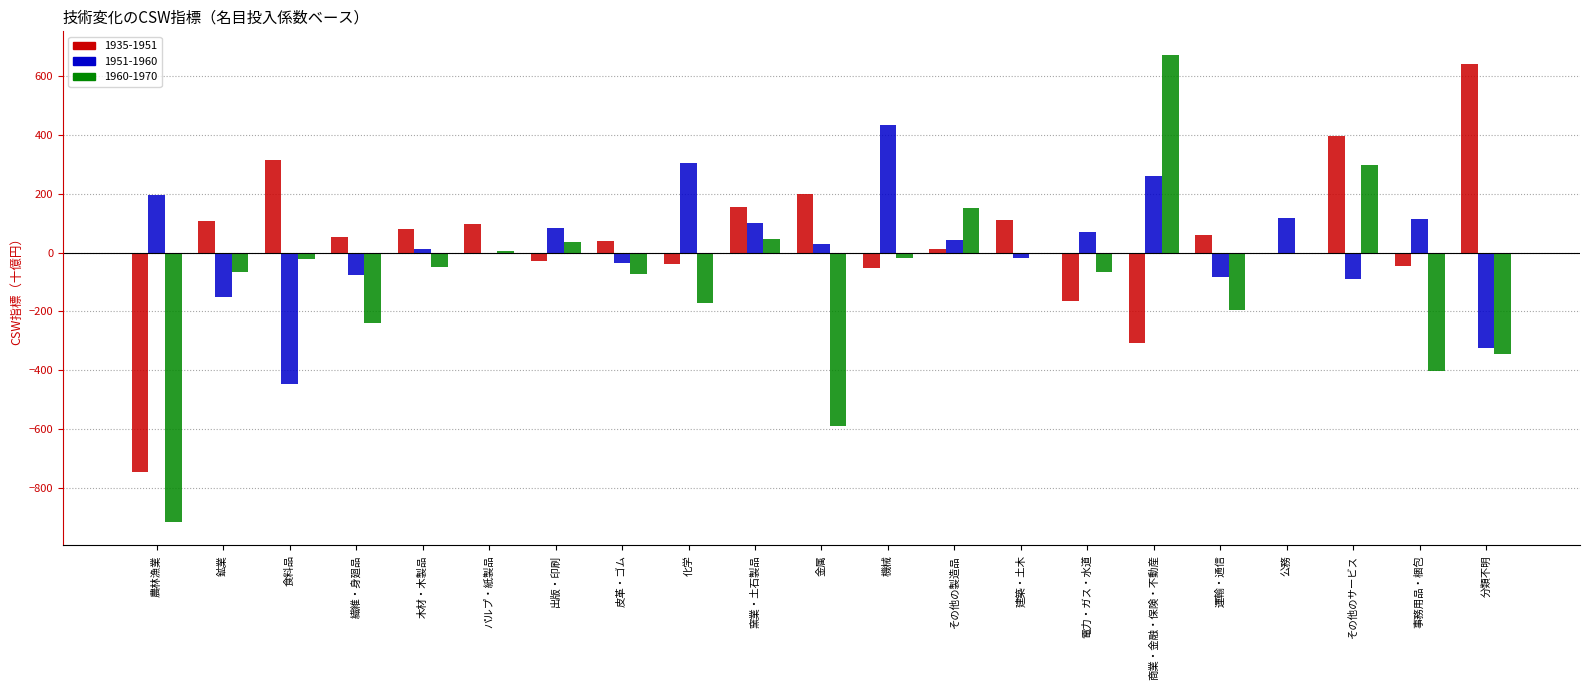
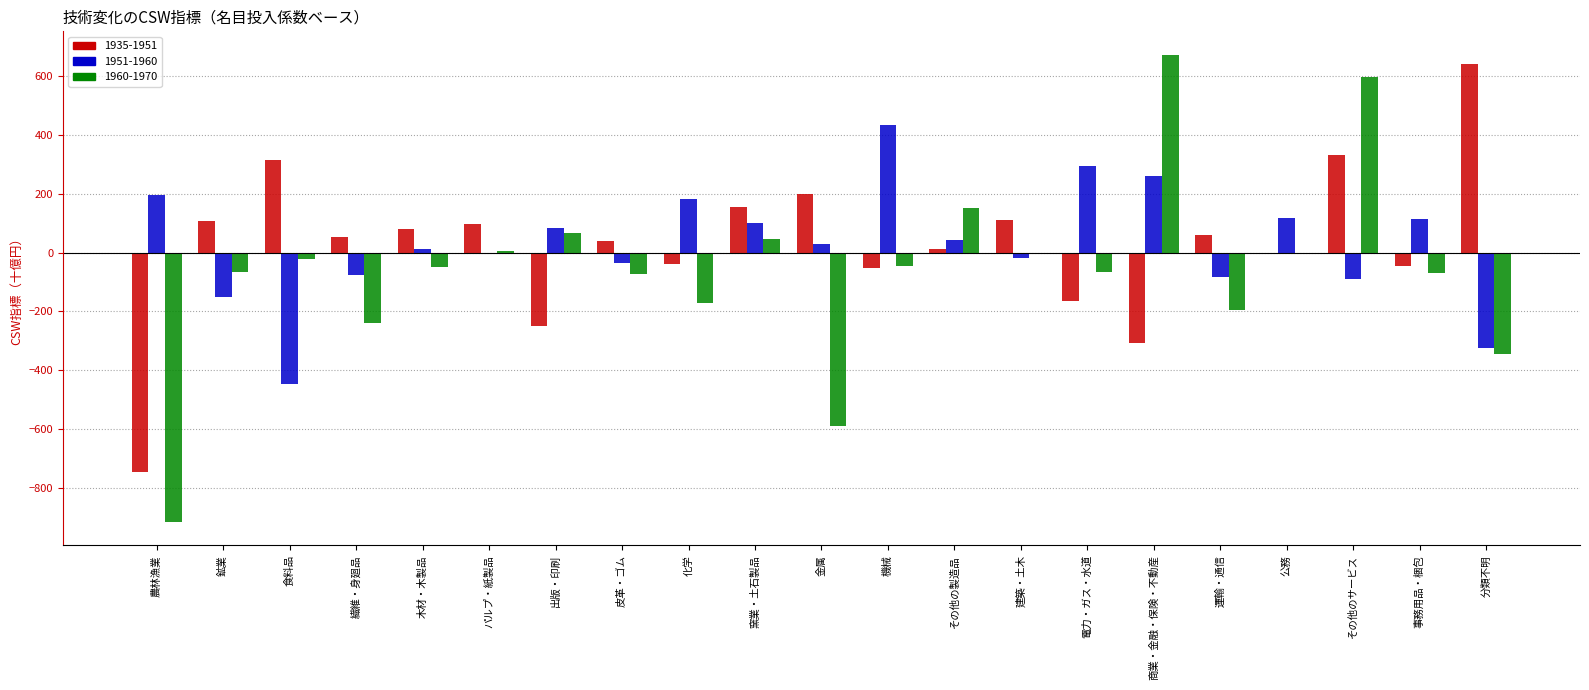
  {
    "1935-1951": {
      "農林漁業": -750,
      "鉱業": 110,
      "食料品": 310,
      "繊維・身廻品": 50,
      "木材・木製品": 80,
      "パルプ・紙製品": 100,
-     "出版・印刷": -30,
+     "出版・印刷": -250,
      "皮革・ゴム": 40,
      "化学": -40,
      "窯業・土石製品": 150,
      "金属": 200,
      "機械": -50,
      "その他の製造品": 10,
      "建築・土木": 110,
      "電力・ガス・水道": -170,
      "商業・金融・保険・不動産": -310,
      "運輸・通信": 60,
      "公務": 0,
-     "その他のサービス": 400,
+     "その他のサービス": 330,
      "事務用品・梱包": -40,
      "分類不明": 640
    },
    "1951-1960": {
      "農林漁業": 200,
      "鉱業": -150,
      "食料品": -450,
      "繊維・身廻品": -80,
      "木材・木製品": 10,
      "出版・印刷": 80,
      "皮革・ゴム": -30,
-     "化学": 300,
+     "化学": 180,
      "窯業・土石製品": 100,
      "金属": 30,
      "機械": 430,
      "その他の製造品": 40,
      "建築・土木": -20,
-     "電力・ガス・水道": 70,
+     "電力・ガス・水道": 290,
      "商業・金融・保険・不動産": 260,
      "運輸・通信": -80,
      "公務": 120,
      "その他のサービス": -90,
      "事務用品・梱包": 110,
      "分類不明": -330
    },
    "1960-1970": {
      "農林漁業": -920,
      "鉱業": -70,
      "食料品": -20,
      "繊維・身廻品": -240,
      "木材・木製品": -50,
-     "出版・印刷": 40,
+     "出版・印刷": 70,
      "皮革・ゴム": -70,
      "化学": -170,
      "窯業・土石製品": 50,
      "金属": -590,
-     "機械": -20,
+     "機械": -50,
      "その他の製造品": 150,
      "電力・ガス・水道": -70,
      "商業・金融・保険・不動産": 670,
      "運輸・通信": -200,
      "公務": 0,
-     "その他のサービス": 300,
-     "事務用品・梱包": -400,
+     "その他のサービス": 600,
+     "事務用品・梱包": -70,
      "分類不明": -340
    }
  }
